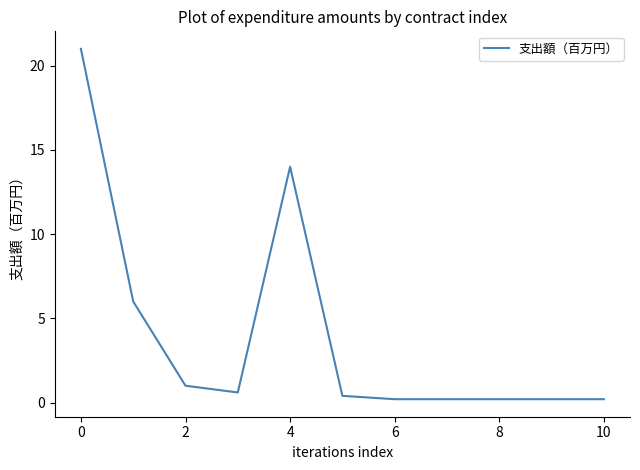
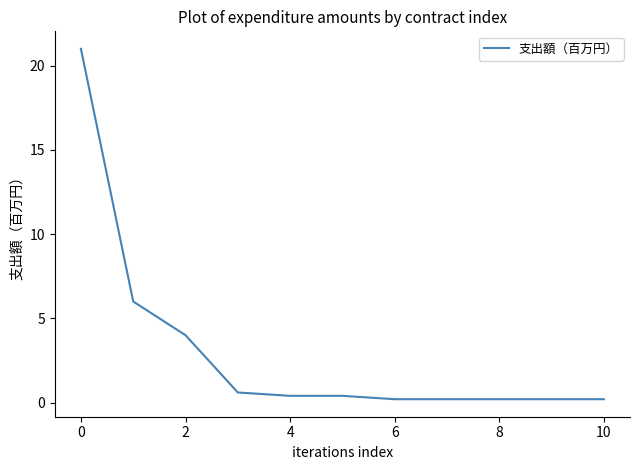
  {
    "0": 21.0,
-   "2": 1,
-   "4": 14.0,
+   "2": 4,
+   "4": 0.4,
    "6": 0.2,
    "8": 0.2,
    "10": 0.2
  }
